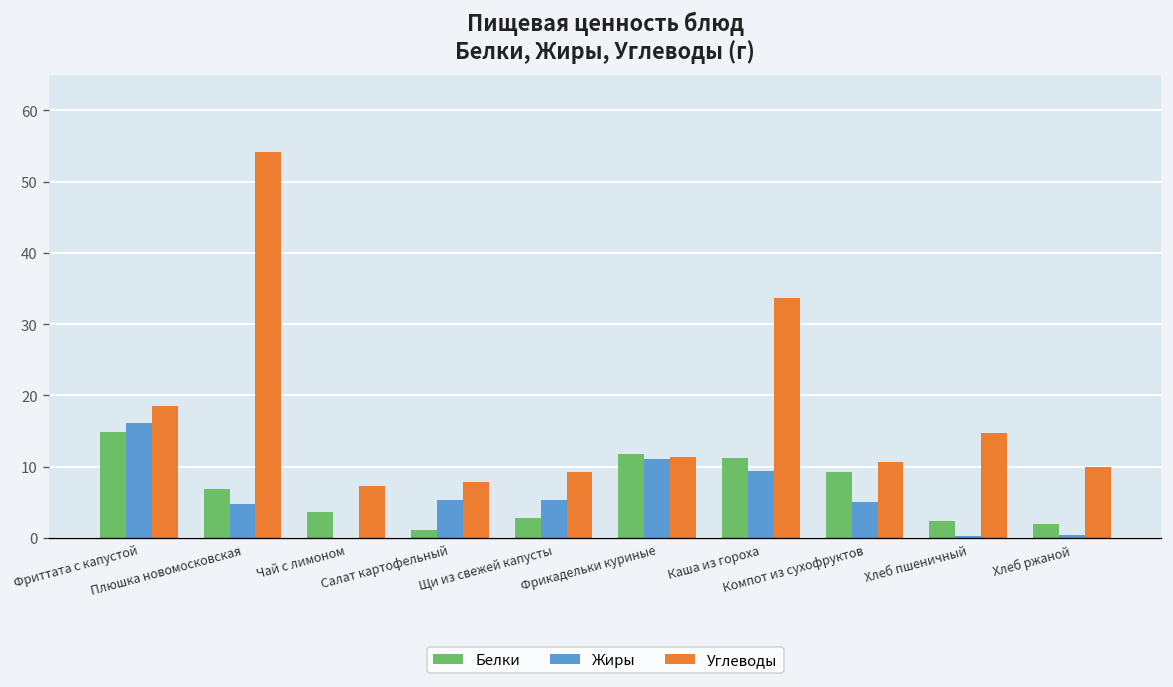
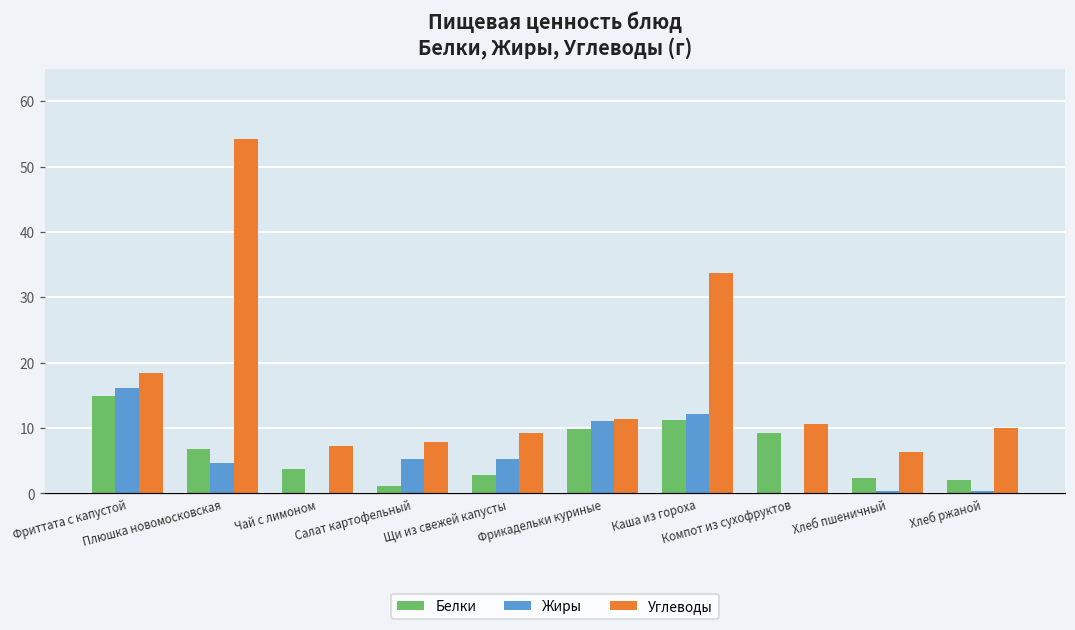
  {
    "Белки": {
      "Фриттата с капустой": 15,
      "Плюшка новомосковская": 7,
      "Чай с лимоном": 4,
      "Салат картофельный": 1,
      "Щи из свежей капусты": 3,
-     "Фрикадельки куриные": 12,
+     "Фрикадельки куриные": 10,
      "Каша из гороха": 11,
      "Компот из сухофруктов": 9,
      "Хлеб пшеничный": 2,
      "Хлеб ржаной": 2
    },
    "Жиры": {
      "Фриттата с капустой": 16,
      "Плюшка новомосковская": 5,
      "Чай с лимоном": 0,
      "Салат картофельный": 5,
      "Щи из свежей капусты": 5,
      "Фрикадельки куриные": 11,
-     "Каша из гороха": 9,
-     "Компот из сухофруктов": 5
+     "Каша из гороха": 12,
+     "Компот из сухофруктов": 0
    },
    "Углеводы": {
      "Фриттата с капустой": 19,
      "Плюшка новомосковская": 54,
      "Чай с лимоном": 7,
      "Салат картофельный": 8,
      "Щи из свежей капусты": 9,
      "Фрикадельки куриные": 11,
      "Каша из гороха": 34,
      "Компот из сухофруктов": 11,
-     "Хлеб пшеничный": 15,
+     "Хлеб пшеничный": 6,
      "Хлеб ржаной": 10
    }
  }
